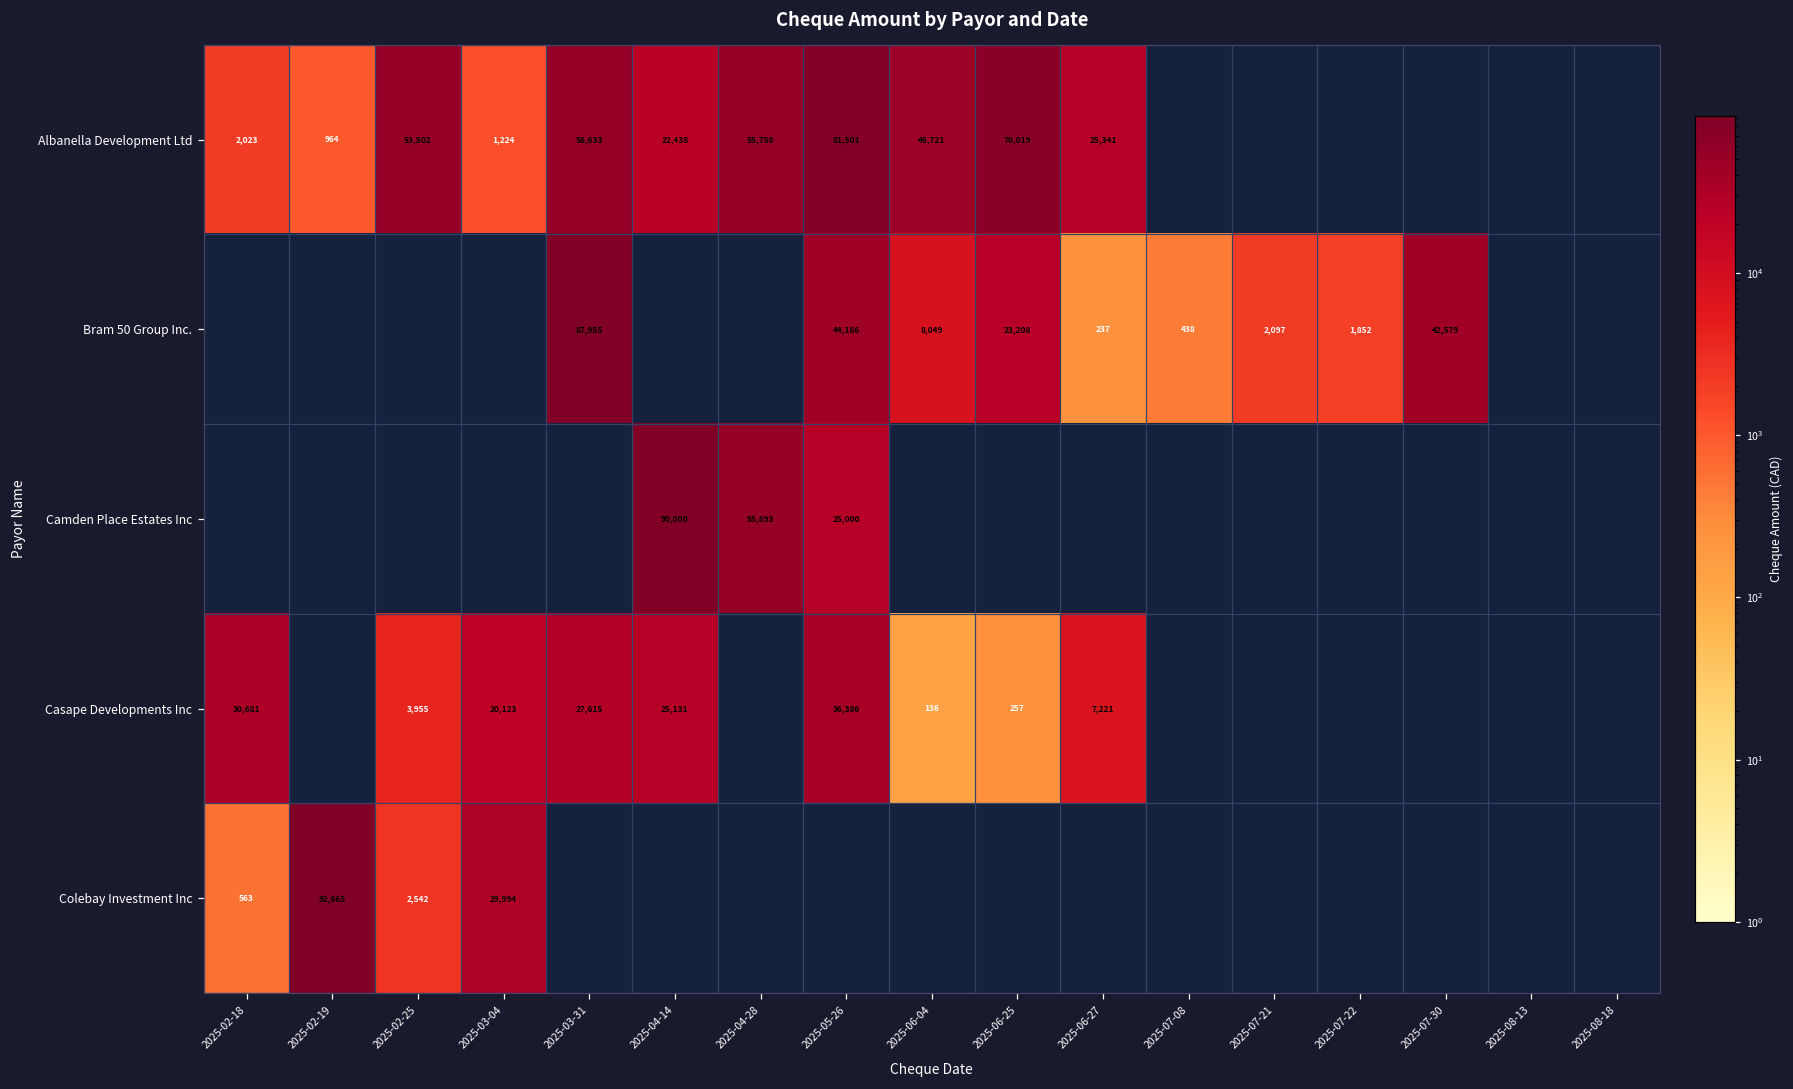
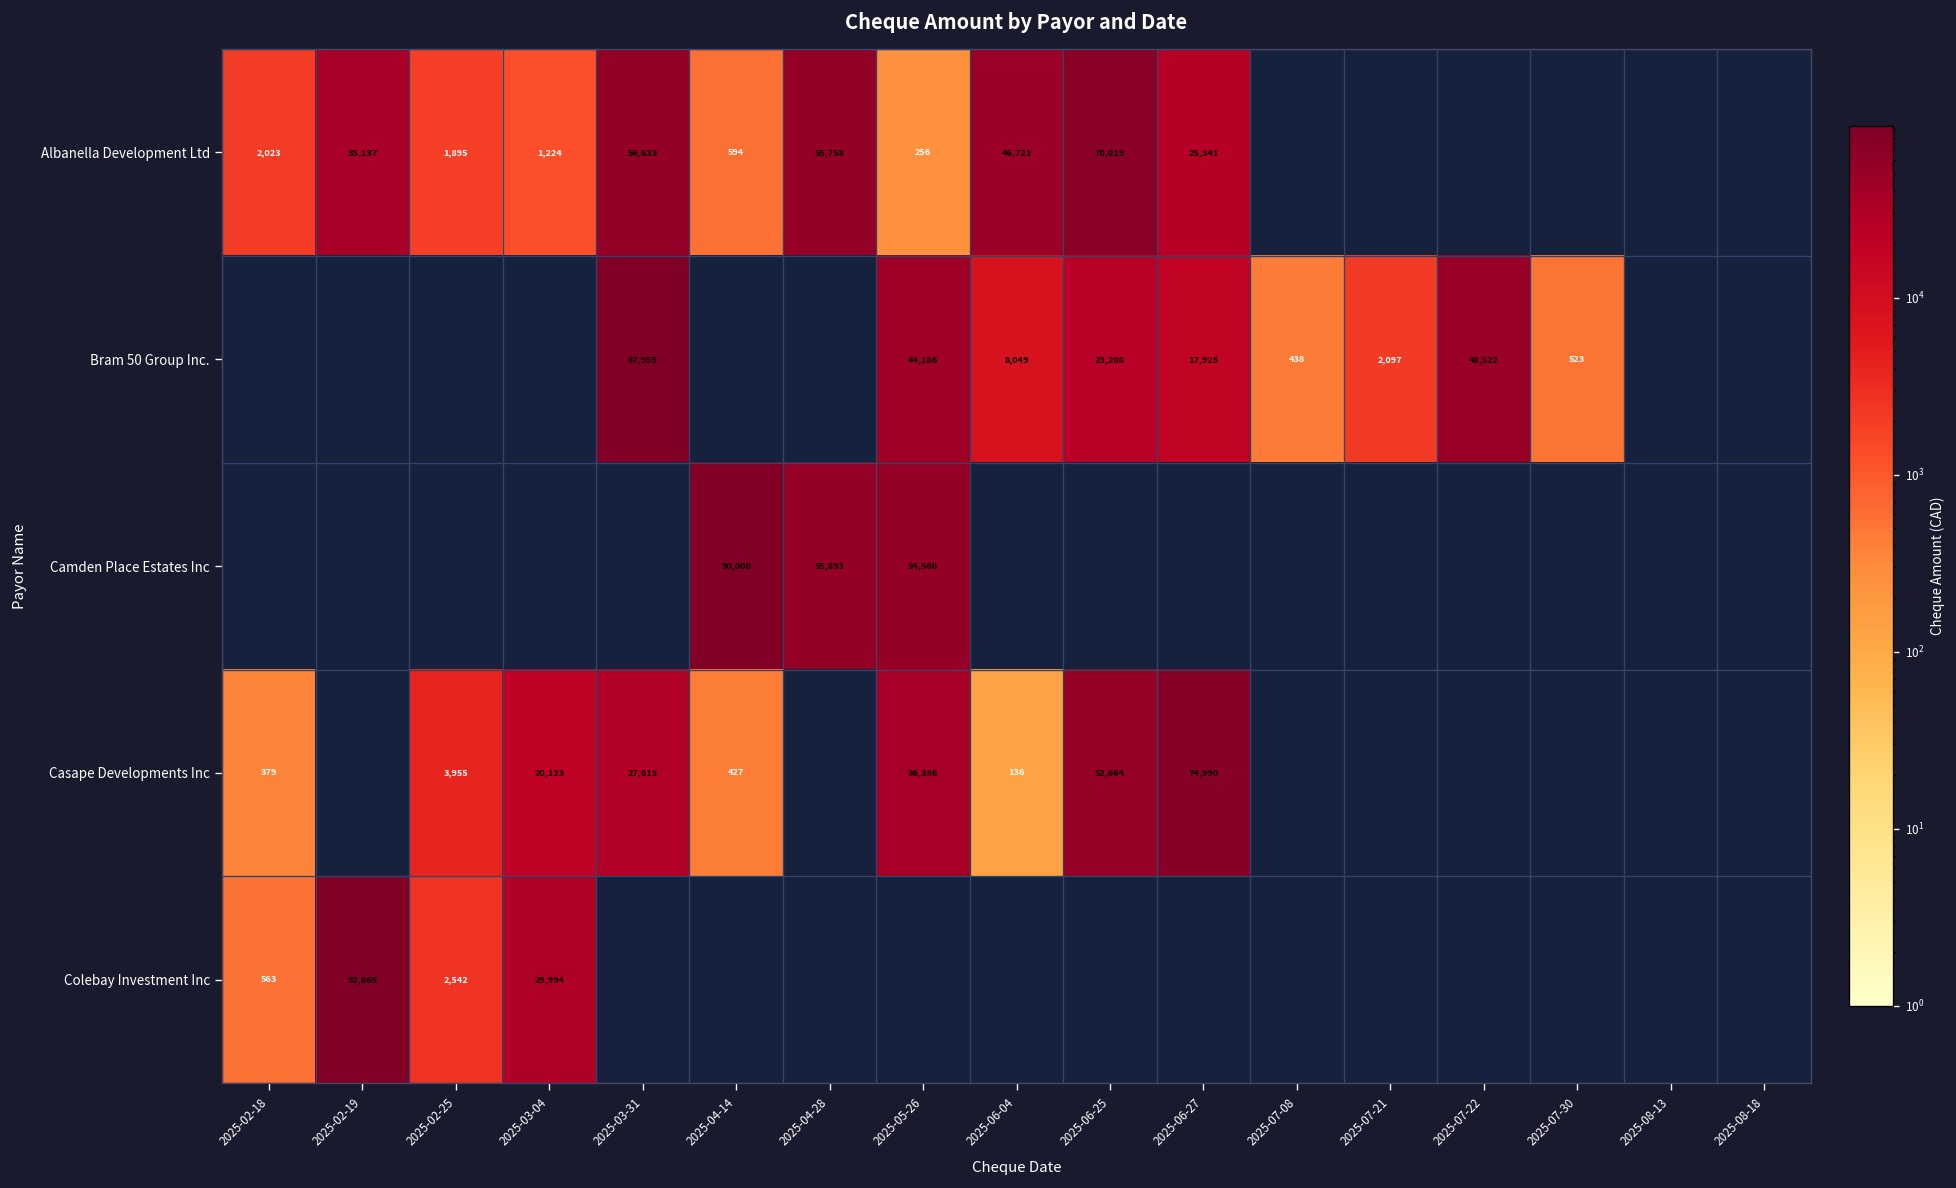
  {
    "Albanella Development Ltd": {
      "2025-02-18": "2,023",
-     "2025-02-19": "964",
-     "2025-02-25": "53,502",
+     "2025-02-19": "35,137",
+     "2025-02-25": "1,895",
      "2025-03-04": "1,224",
      "2025-03-31": "56,633",
-     "2025-04-14": "22,438",
+     "2025-04-14": "594",
      "2025-04-28": "55,758",
-     "2025-05-26": "81,501",
+     "2025-05-26": "256",
      "2025-06-04": "46,721",
      "2025-06-25": "70,019",
      "2025-06-27": "25,341"
    },
    "Bram 50 Group Inc.": {
      "2025-03-31": "87,955",
      "2025-05-26": "44,186",
      "2025-06-04": "8,049",
      "2025-06-25": "23,208",
-     "2025-06-27": "237",
+     "2025-06-27": "17,925",
      "2025-07-08": "438",
      "2025-07-21": "2,097",
-     "2025-07-22": "1,852",
-     "2025-07-30": "42,579"
+     "2025-07-22": "48,522",
+     "2025-07-30": "523"
    },
    "Camden Place Estates Inc": {
      "2025-04-14": "90,000",
      "2025-04-28": "55,893",
-     "2025-05-26": "25,000"
+     "2025-05-26": "54,560"
    },
    "Casape Developments Inc": {
-     "2025-02-18": "30,681",
+     "2025-02-18": "379",
      "2025-02-25": "3,955",
      "2025-03-04": "20,123",
      "2025-03-31": "27,615",
-     "2025-04-14": "25,131",
+     "2025-04-14": "427",
      "2025-05-26": "36,386",
      "2025-06-04": "136",
-     "2025-06-25": "257",
-     "2025-06-27": "7,221"
+     "2025-06-25": "52,664",
+     "2025-06-27": "74,990"
    },
    "Colebay Investment Inc": {
      "2025-02-18": "563",
      "2025-02-19": "92,665",
      "2025-02-25": "2,542",
      "2025-03-04": "29,994"
    }
  }
